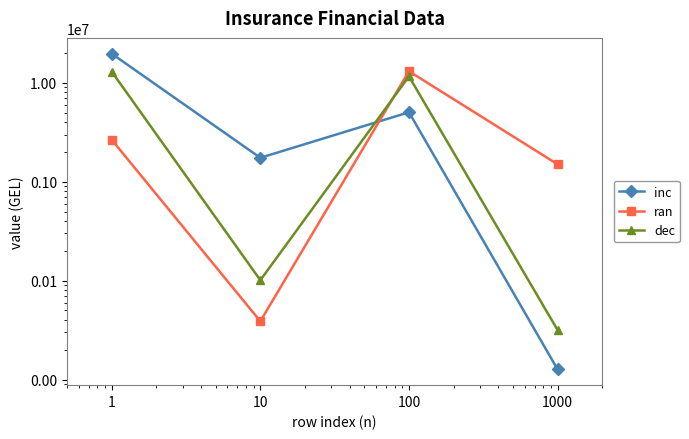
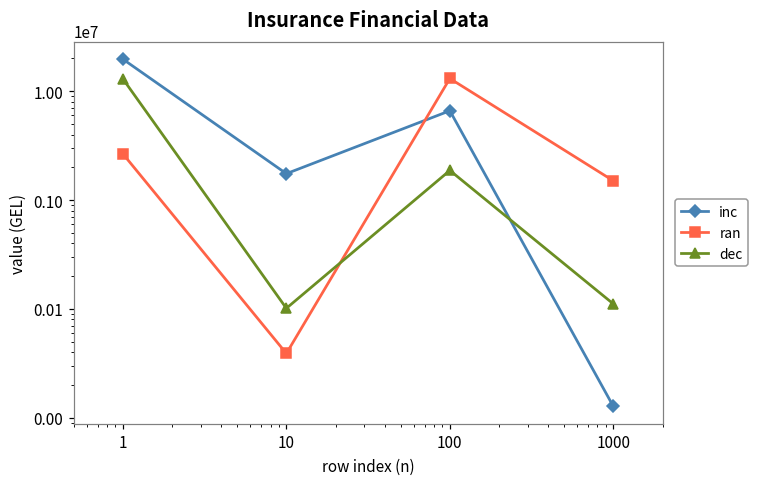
  {
    "inc": {
      "1": 20000000,
      "10": 1700000,
-     "100": 5000000,
+     "100": 7000000,
      "1000": 13000
    },
    "ran": {
      "1": 2700000,
      "10": 39000,
      "100": 13000000,
      "1000": 1500000
    },
    "dec": {
      "1": 13000000,
      "10": 100000,
-     "100": 12000000,
-     "1000": 32000
+     "100": 1900000,
+     "1000": 110000
    }
  }
